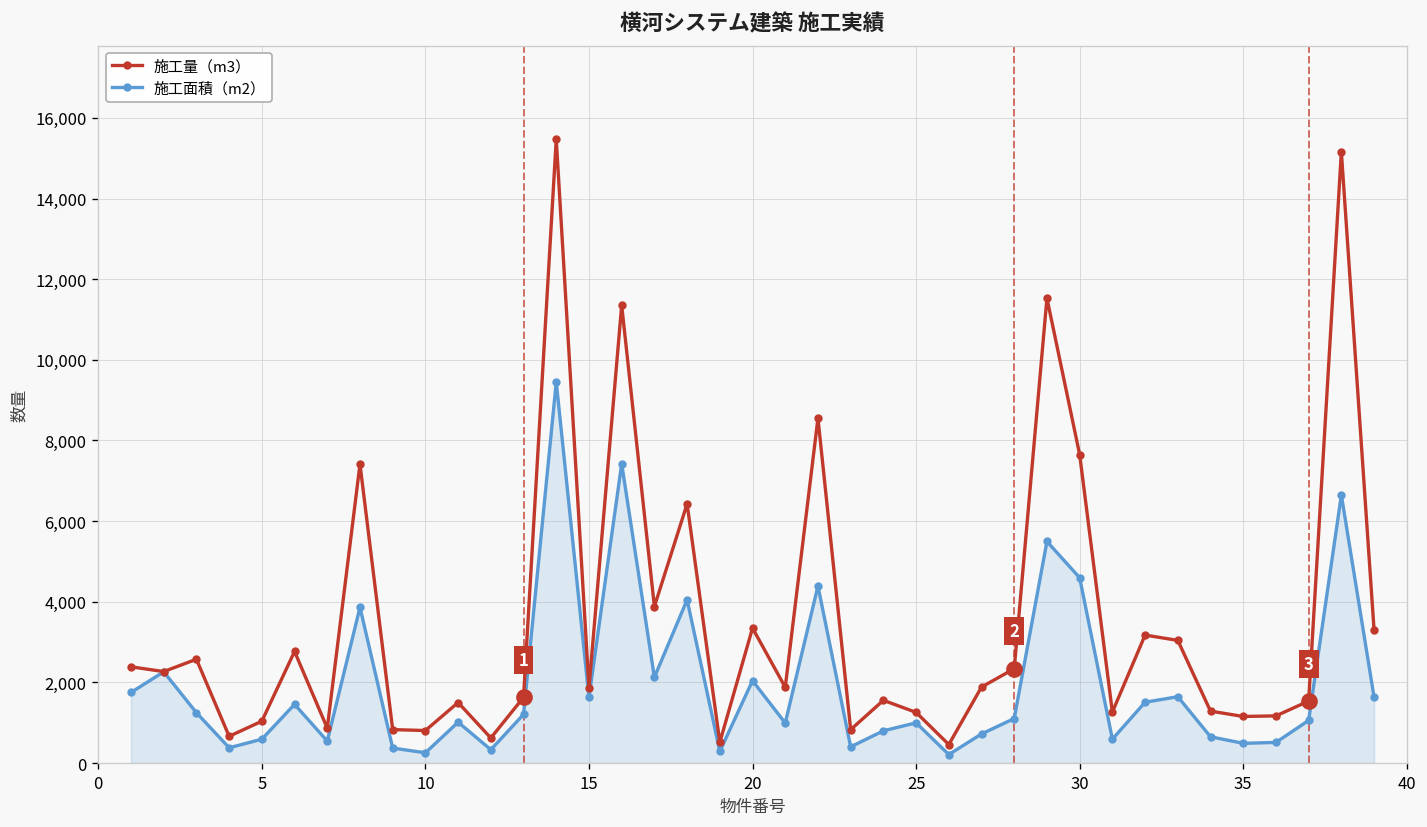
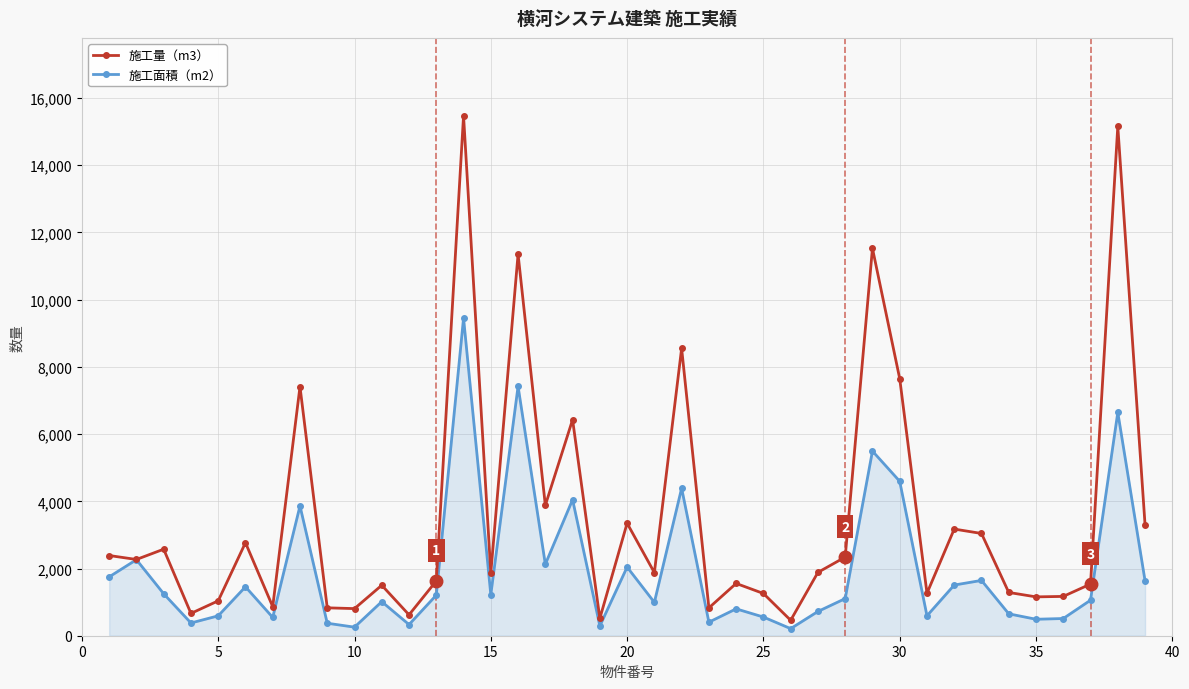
  {
    "施工面積（m2）": {
      "5": "600",
      "10": "300",
-     "15": "1,600",
+     "15": "1,200",
      "20": "2,000",
-     "25": "1,000",
+     "25": "600",
      "30": "4,600",
      "35": "500"
    }
  }
